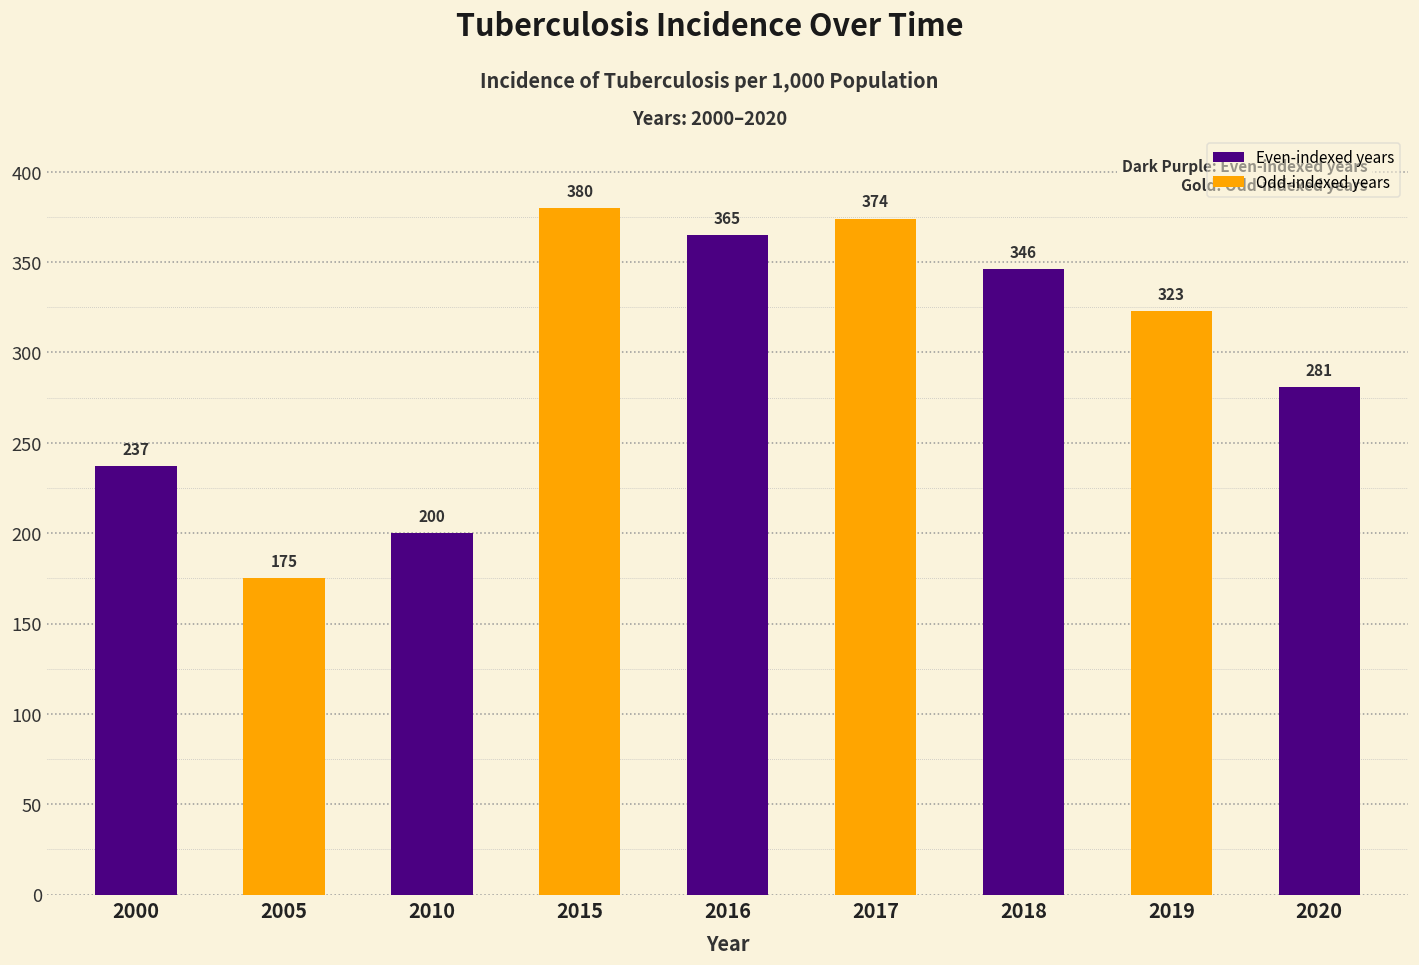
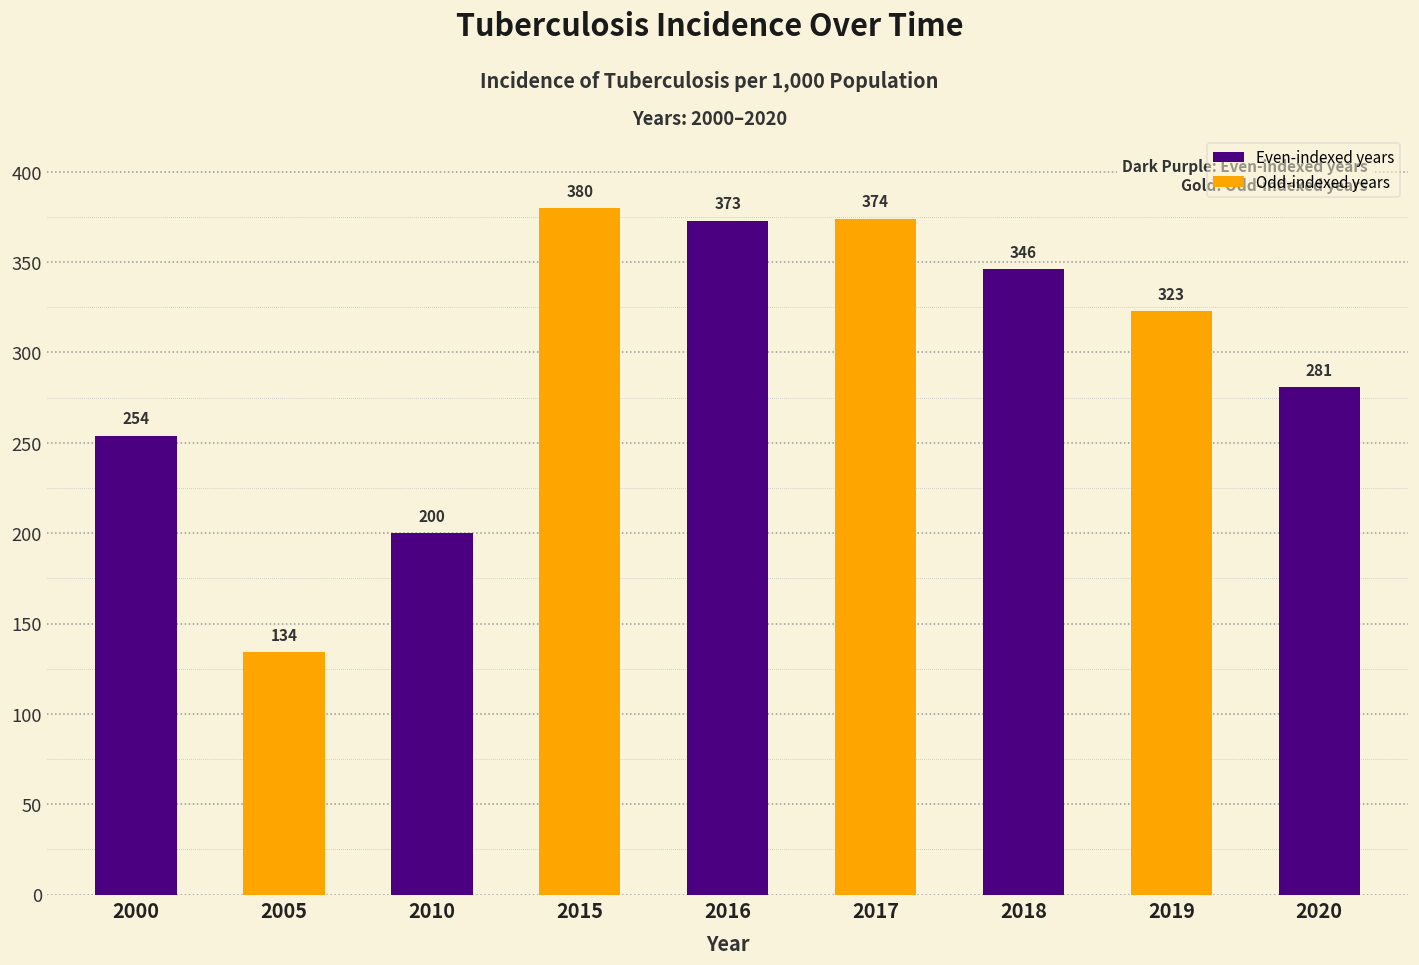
  {
-   "2000": 237,
-   "2005": 175,
+   "2000": 254,
+   "2005": 134,
    "2010": 200,
    "2015": 380,
-   "2016": 365,
+   "2016": 373,
    "2017": 374,
    "2018": 346,
    "2019": 323,
    "2020": 281
  }
